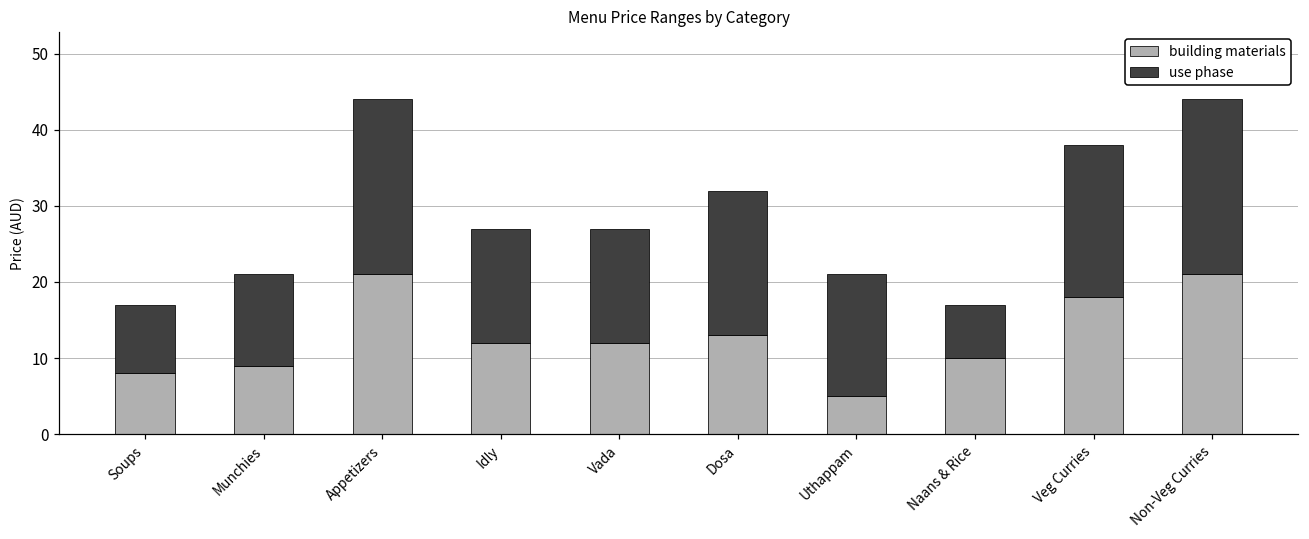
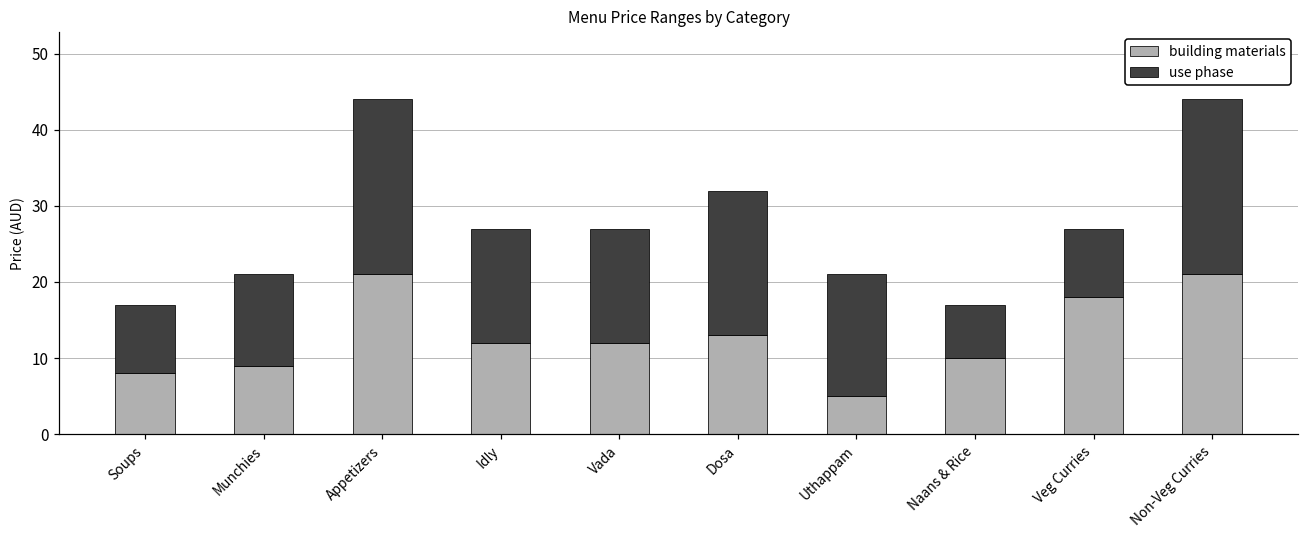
  {
    "building materials": {
      "Soups": 8,
      "Munchies": 9,
      "Appetizers": 21,
      "Idly": 12,
      "Vada": 12,
      "Dosa": 13,
      "Uthappam": 5,
      "Naans & Rice": 10,
      "Veg Curries": 18,
      "Non-Veg Curries": 21
    },
    "use phase": {
      "Soups": 9,
      "Munchies": 12,
      "Appetizers": 23,
      "Idly": 15,
      "Vada": 15,
      "Dosa": 19,
      "Uthappam": 16,
      "Naans & Rice": 7,
-     "Veg Curries": 20,
+     "Veg Curries": 9,
      "Non-Veg Curries": 23
    }
  }
